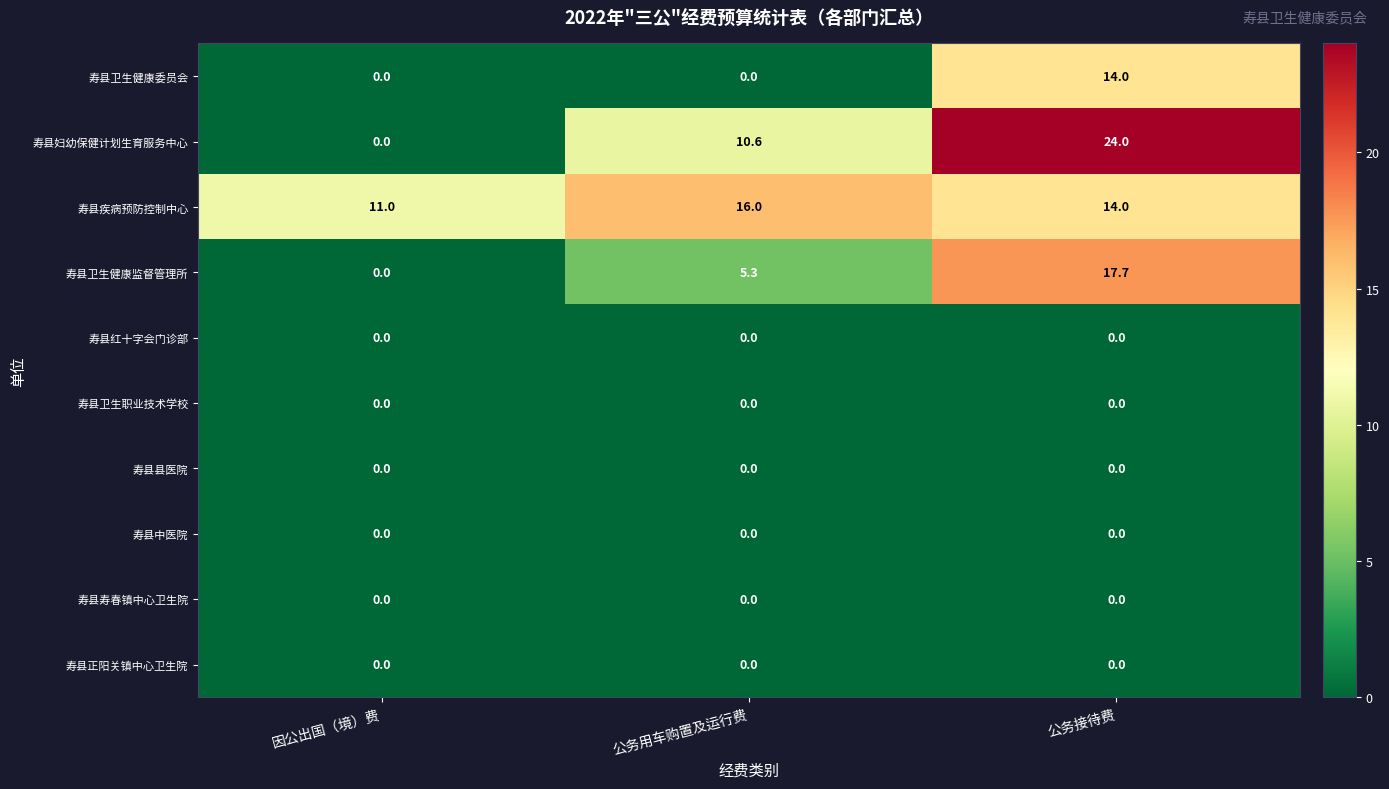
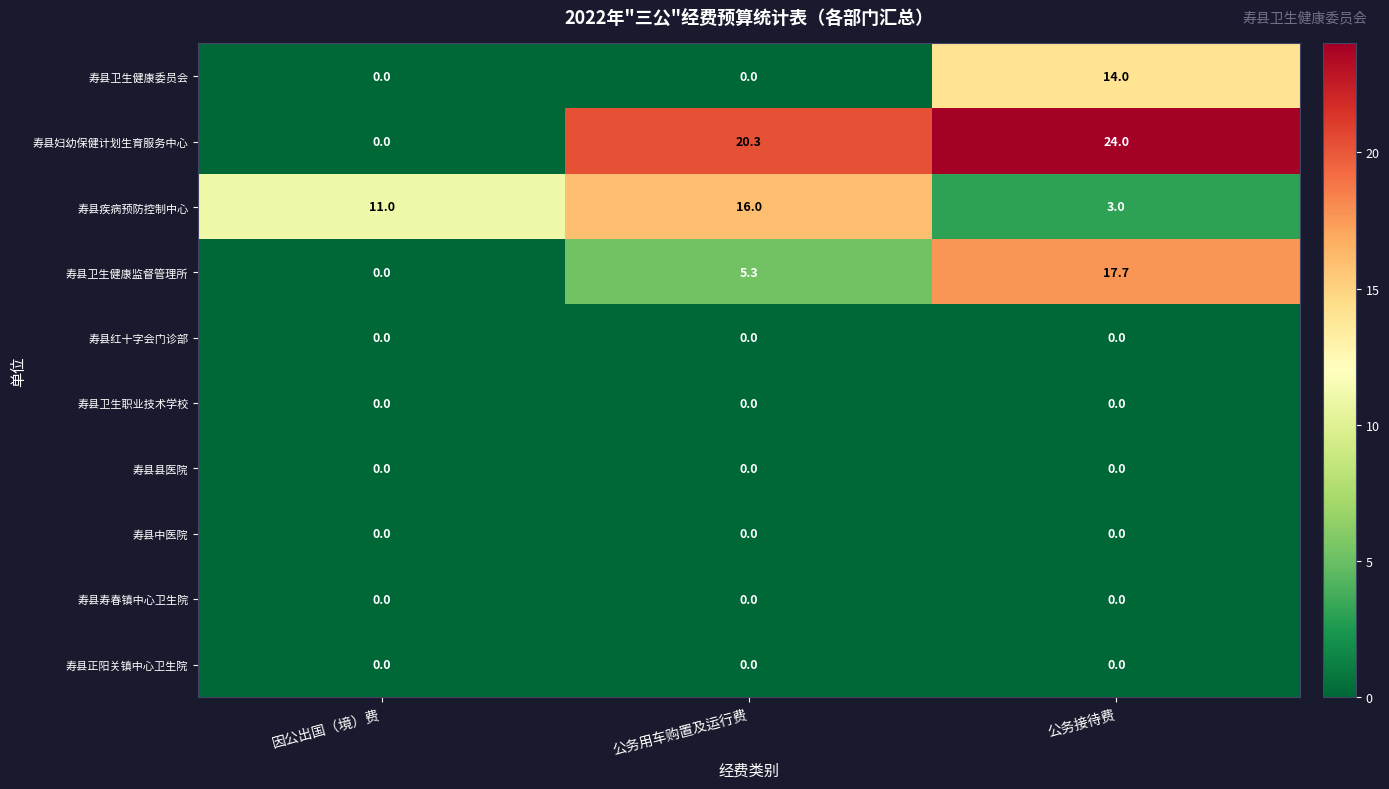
  {
    "寿县卫生健康委员会": {
      "因公出国（境）费": 0.0,
      "公务用车购置及运行费": 0.0,
      "公务接待费": 14.0
    },
    "寿县妇幼保健计划生育服务中心": {
      "因公出国（境）费": 0.0,
-     "公务用车购置及运行费": 10.6,
+     "公务用车购置及运行费": 20.3,
      "公务接待费": 24.0
    },
    "寿县疾病预防控制中心": {
      "因公出国（境）费": 11.0,
      "公务用车购置及运行费": 16.0,
-     "公务接待费": 14.0
+     "公务接待费": 3.0
    },
    "寿县卫生健康监督管理所": {
      "因公出国（境）费": 0.0,
      "公务用车购置及运行费": 5.3,
      "公务接待费": 17.7
    },
    "寿县红十字会门诊部": {
      "因公出国（境）费": 0.0,
      "公务用车购置及运行费": 0.0,
      "公务接待费": 0.0
    },
    "寿县卫生职业技术学校": {
      "因公出国（境）费": 0.0,
      "公务用车购置及运行费": 0.0,
      "公务接待费": 0.0
    },
    "寿县县医院": {
      "因公出国（境）费": 0.0,
      "公务用车购置及运行费": 0.0,
      "公务接待费": 0.0
    },
    "寿县中医院": {
      "因公出国（境）费": 0.0,
      "公务用车购置及运行费": 0.0,
      "公务接待费": 0.0
    },
    "寿县寿春镇中心卫生院": {
      "因公出国（境）费": 0.0,
      "公务用车购置及运行费": 0.0,
      "公务接待费": 0.0
    },
    "寿县正阳关镇中心卫生院": {
      "因公出国（境）费": 0.0,
      "公务用车购置及运行费": 0.0,
      "公务接待费": 0.0
    }
  }
